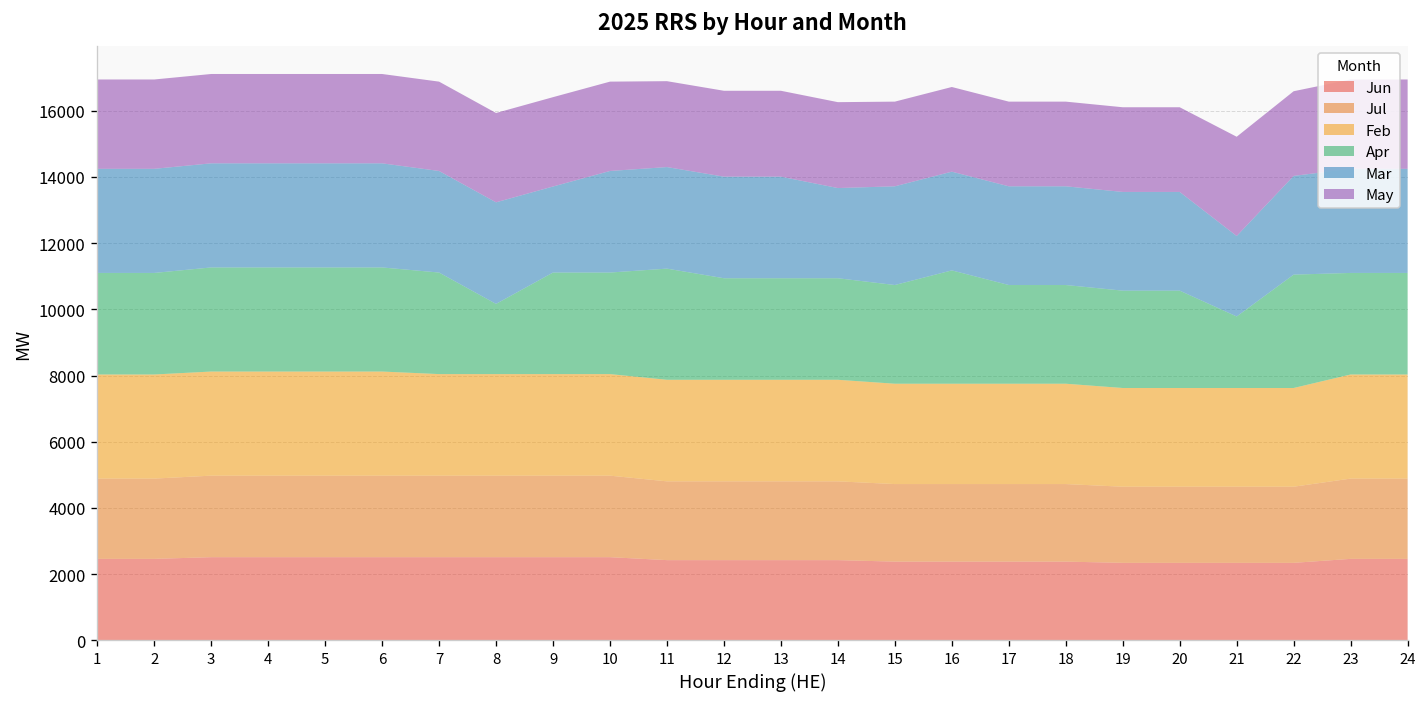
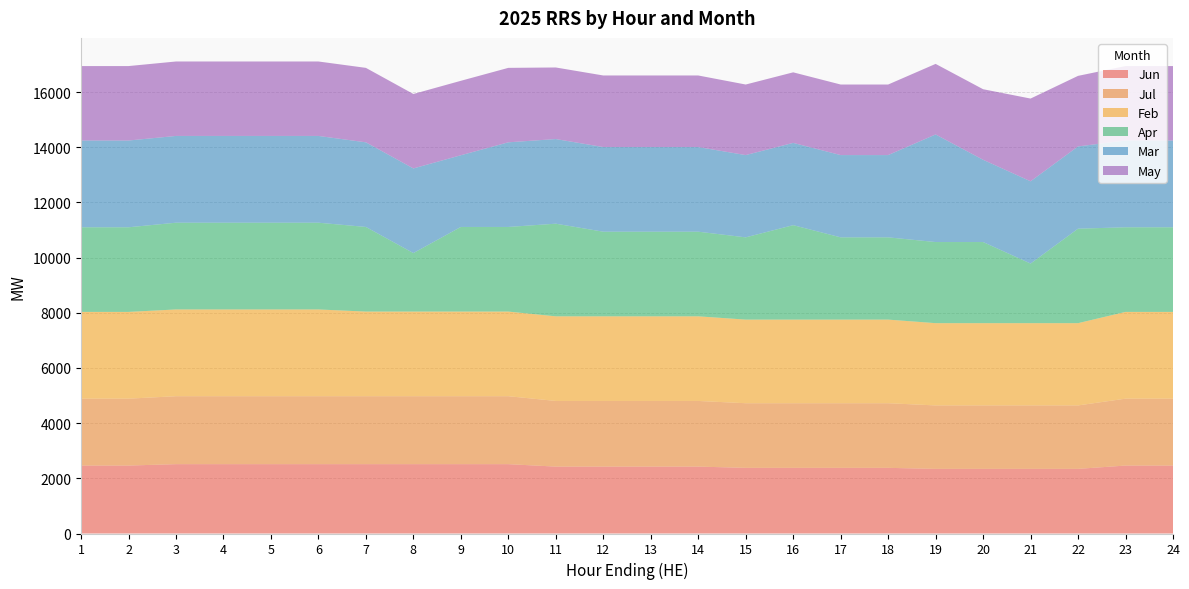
  {
    "Apr": {
      "1": 3100,
      "2": 3100,
      "3": 3100,
      "4": 3100,
      "5": 3100,
      "6": 3100,
      "7": 3100,
      "8": 2100,
      "9": 3100,
      "10": 3100,
      "11": 3400,
      "12": 3100,
      "13": 3100,
      "14": 3100,
      "15": 3000,
      "16": 3400,
      "17": 3000,
      "18": 3000,
      "19": 2900,
      "20": 2900,
      "21": 2200,
      "22": 3400,
      "23": 3100,
      "24": 3100
    },
    "Mar": {
      "1": 3100,
      "2": 3100,
      "3": 3100,
      "4": 3100,
      "5": 3100,
      "6": 3100,
      "7": 3100,
      "8": 3100,
      "9": 2600,
      "10": 3100,
      "11": 3100,
      "12": 3100,
      "13": 3100,
-     "14": 2700,
+     "14": 3100,
      "15": 3000,
      "16": 3000,
      "17": 3000,
      "18": 3000,
-     "19": 3000,
+     "19": 3900,
      "20": 3000,
-     "21": 2400,
+     "21": 3000,
      "22": 3000,
      "24": 3100
    },
    "May": {
      "1": 2700,
      "2": 2700,
      "3": 2700,
      "4": 2700,
      "5": 2700,
      "6": 2700,
      "7": 2700,
      "8": 2700,
      "9": 2700,
      "10": 2700,
      "11": 2600,
      "12": 2600,
      "13": 2600,
      "14": 2600,
      "15": 2600,
      "16": 2600,
      "17": 2600,
      "18": 2600,
      "19": 2600,
      "20": 2600,
      "21": 3000,
      "22": 2600,
      "24": 2700
    }
  }
